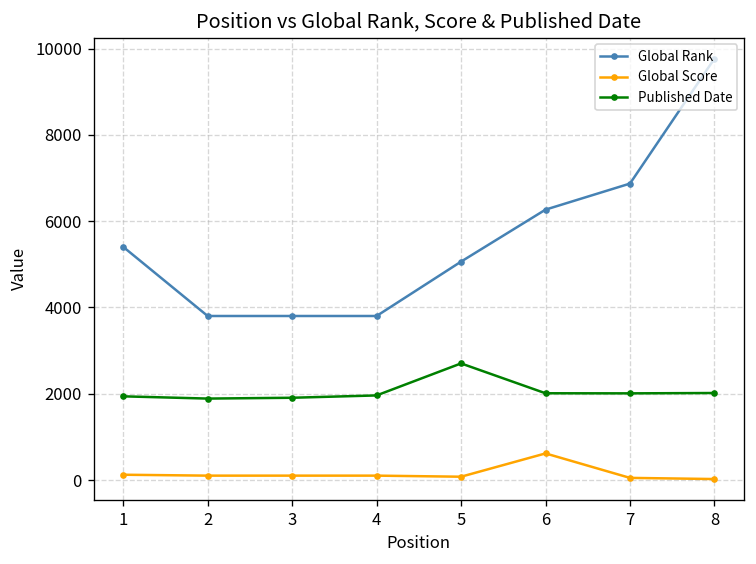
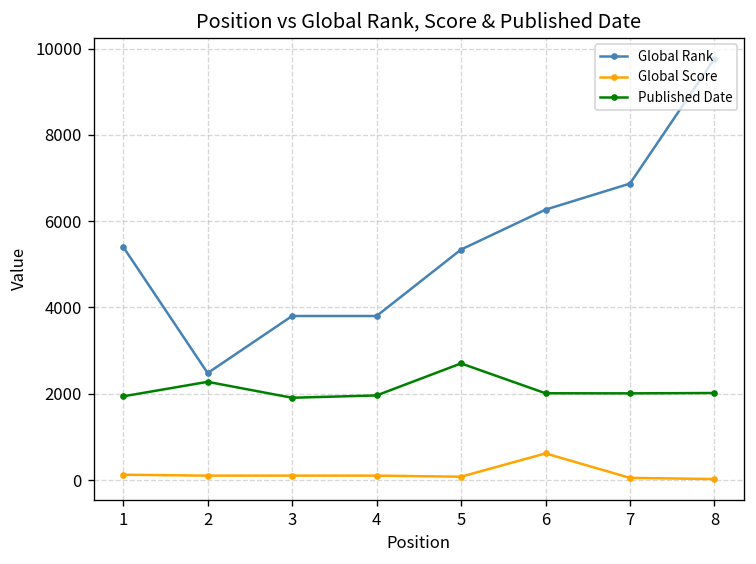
  {
    "Global Rank": {
      "1": 5400,
-     "2": 3800,
+     "2": 2500,
      "3": 3800,
      "4": 3800,
-     "5": 5100,
+     "5": 5300,
      "6": 6300,
      "7": 6900
    },
    "Global Score": {
      "1": 100,
      "2": 100,
      "3": 100,
      "4": 100,
      "5": 100,
      "6": 600,
      "7": 100,
      "8": 0
    },
    "Published Date": {
      "1": 1900,
-     "2": 1900,
+     "2": 2300,
      "3": 1900,
      "4": 2000,
      "5": 2700,
      "6": 2000,
      "7": 2000,
      "8": 2000
    }
  }
